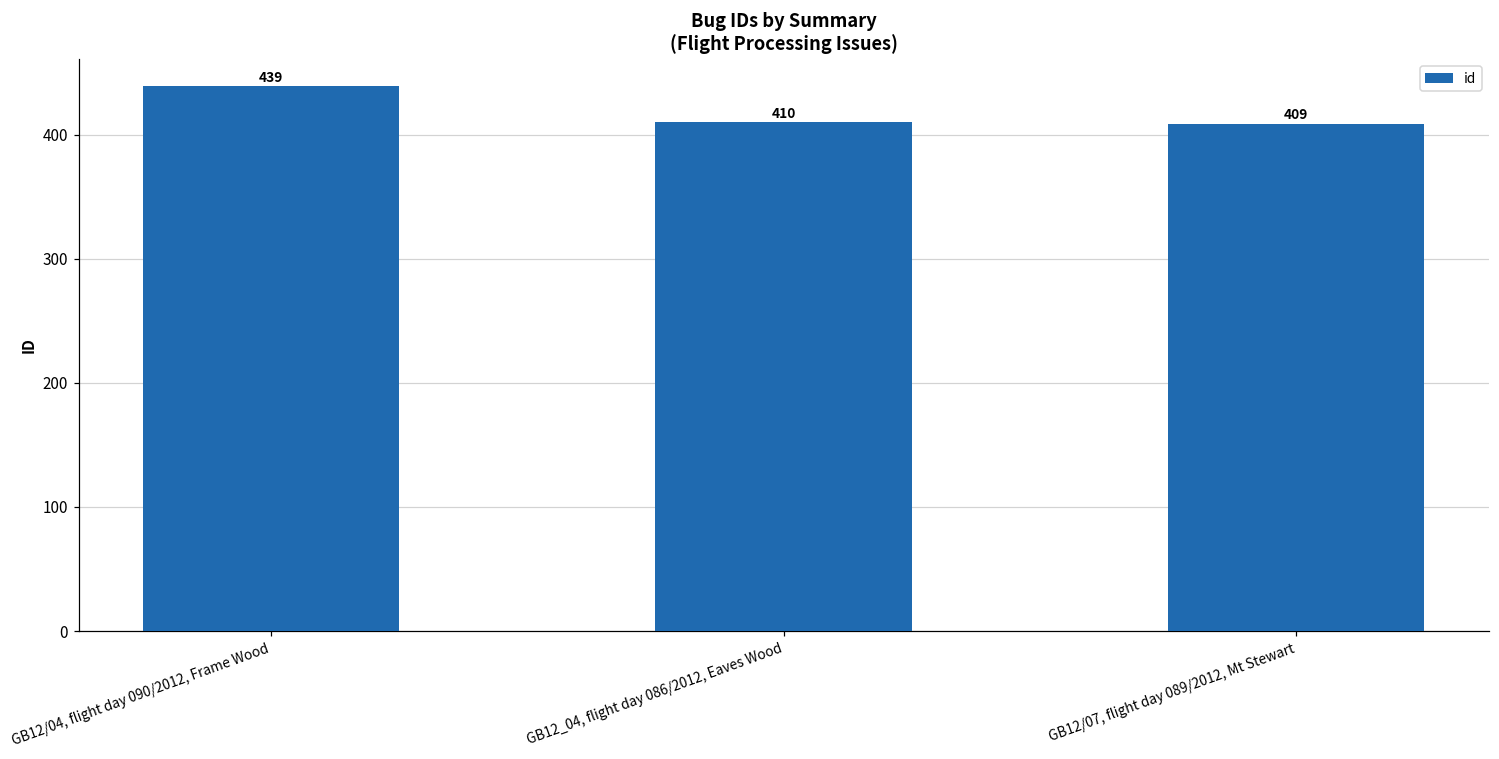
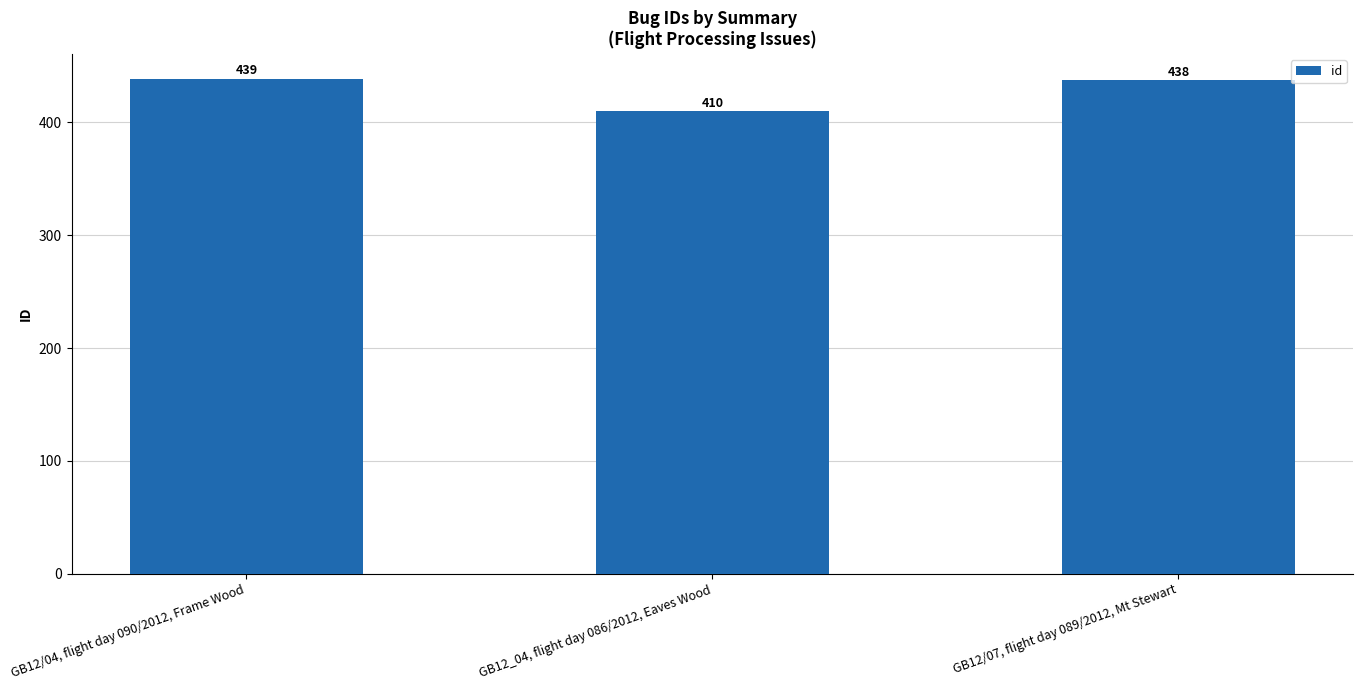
  {
    "GB12/04, flight day 090/2012, Frame Wood": 439,
    "GB12_04, flight day 086/2012, Eaves Wood": 410,
-   "GB12/07, flight day 089/2012, Mt Stewart": 409
+   "GB12/07, flight day 089/2012, Mt Stewart": 438
  }
